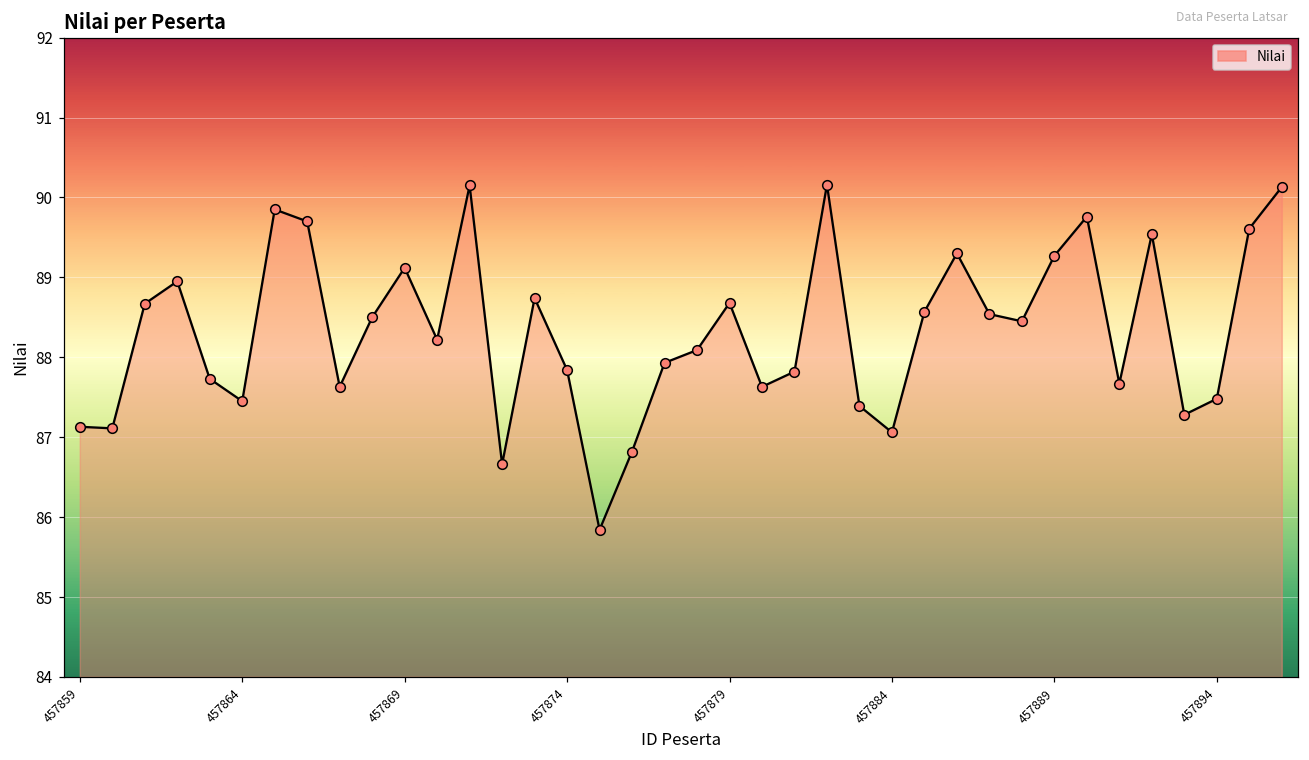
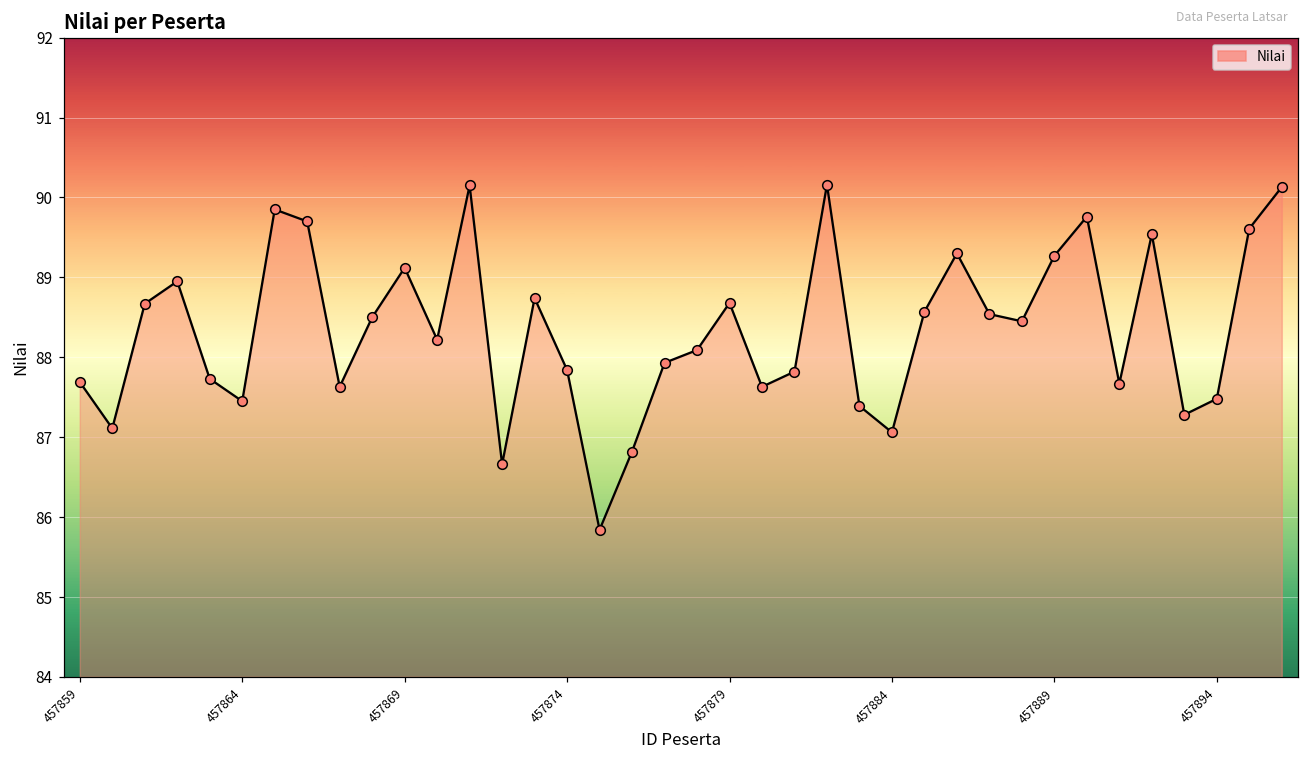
  {
-   "457859": 87.1,
+   "457859": 87.7,
    "457864": 87.5,
    "457869": 89.1,
    "457874": 87.8,
    "457879": 88.7,
    "457884": 87.1,
    "457889": 89.3,
    "457894": 87.5
  }
